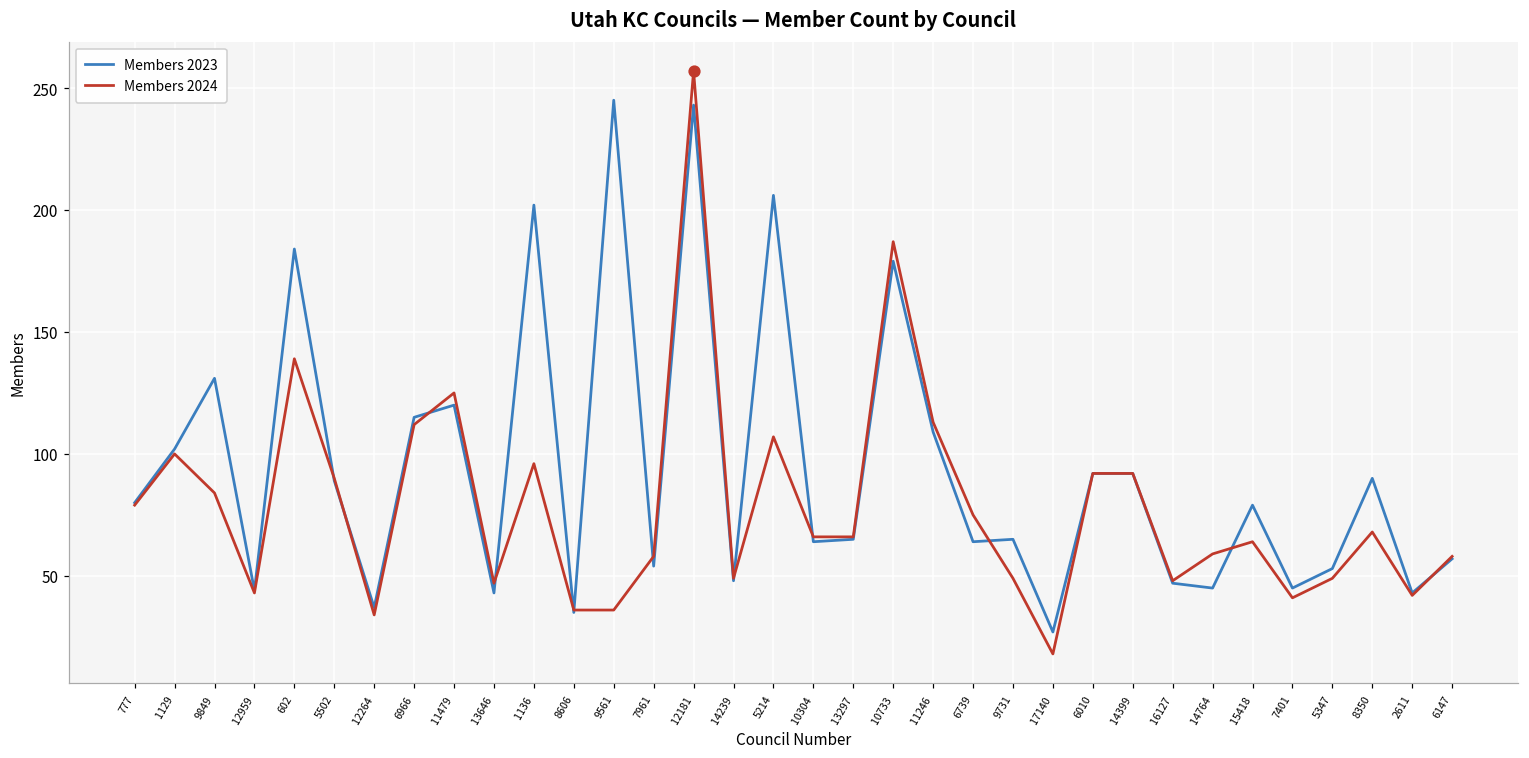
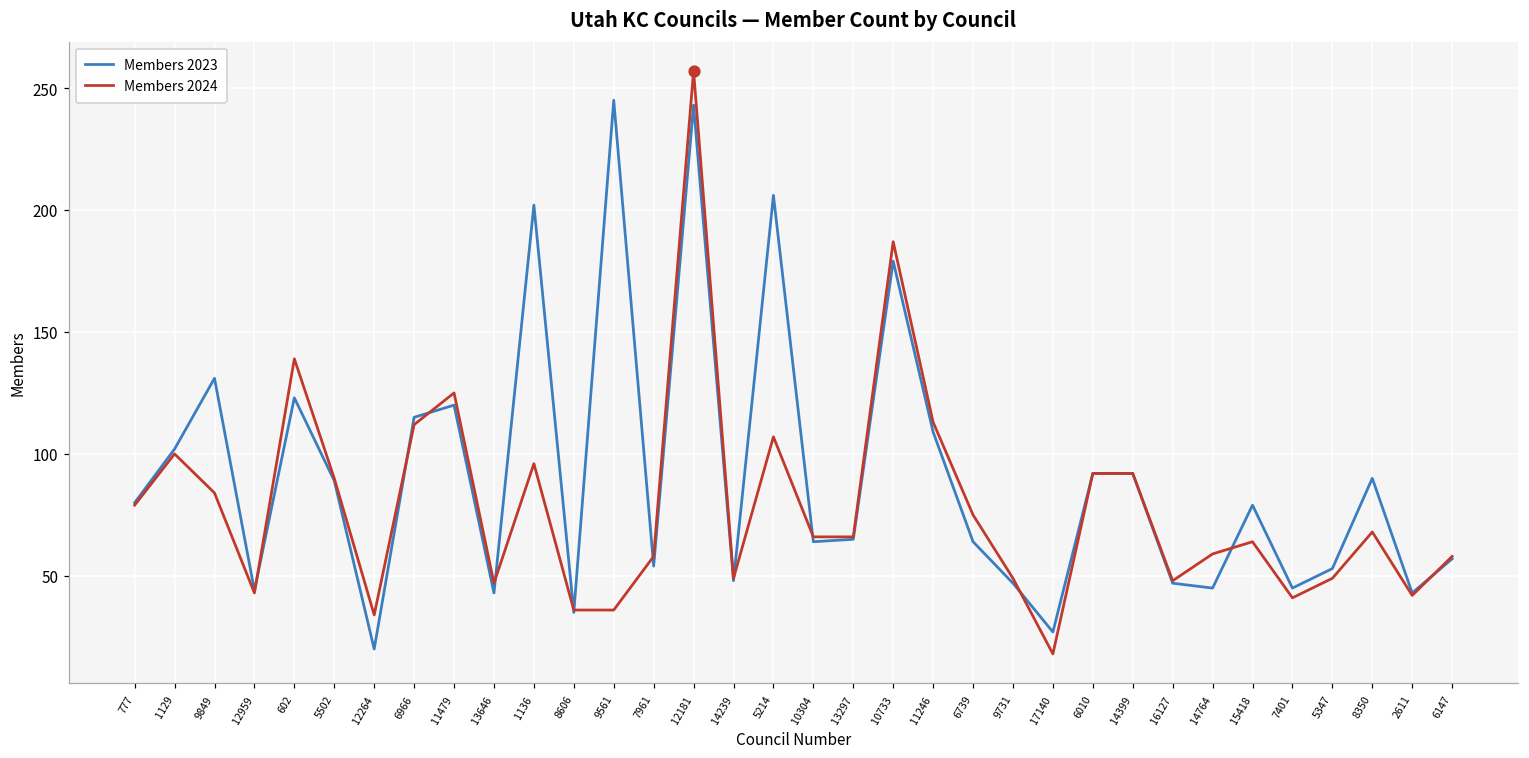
  {
    "Members 2023": {
      "1129": 102,
      "9849": 131,
-     "602": 184,
-     "12264": 37,
+     "602": 123,
+     "12264": 20,
      "6966": 115,
      "11479": 120,
      "13646": 43,
      "1136": 202,
      "9561": 245,
      "7961": 54,
      "12181": 243,
      "5214": 206,
      "10304": 64,
      "10733": 179,
      "11246": 109,
      "6739": 64,
-     "9731": 65,
+     "9731": 47,
      "17140": 27,
      "14764": 45,
      "15418": 79,
      "7401": 45,
      "5347": 53,
      "8350": 90
    }
  }
